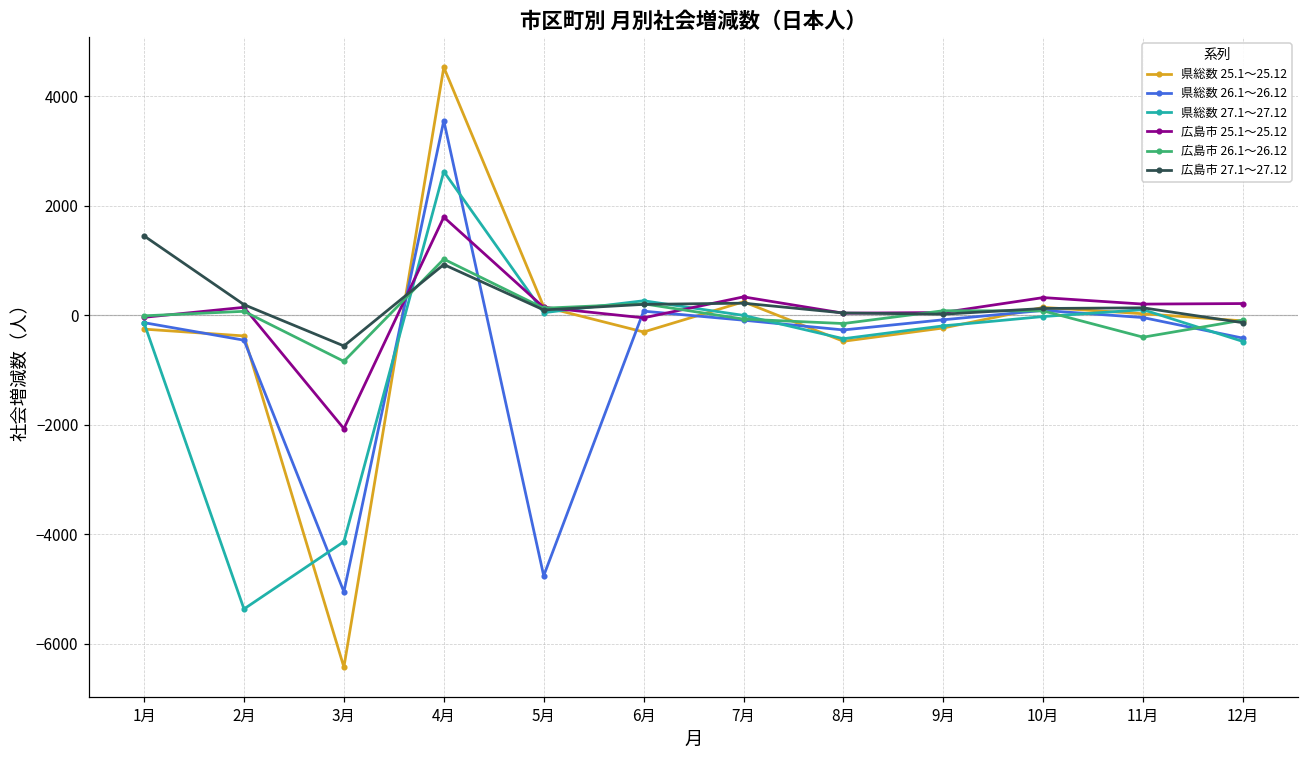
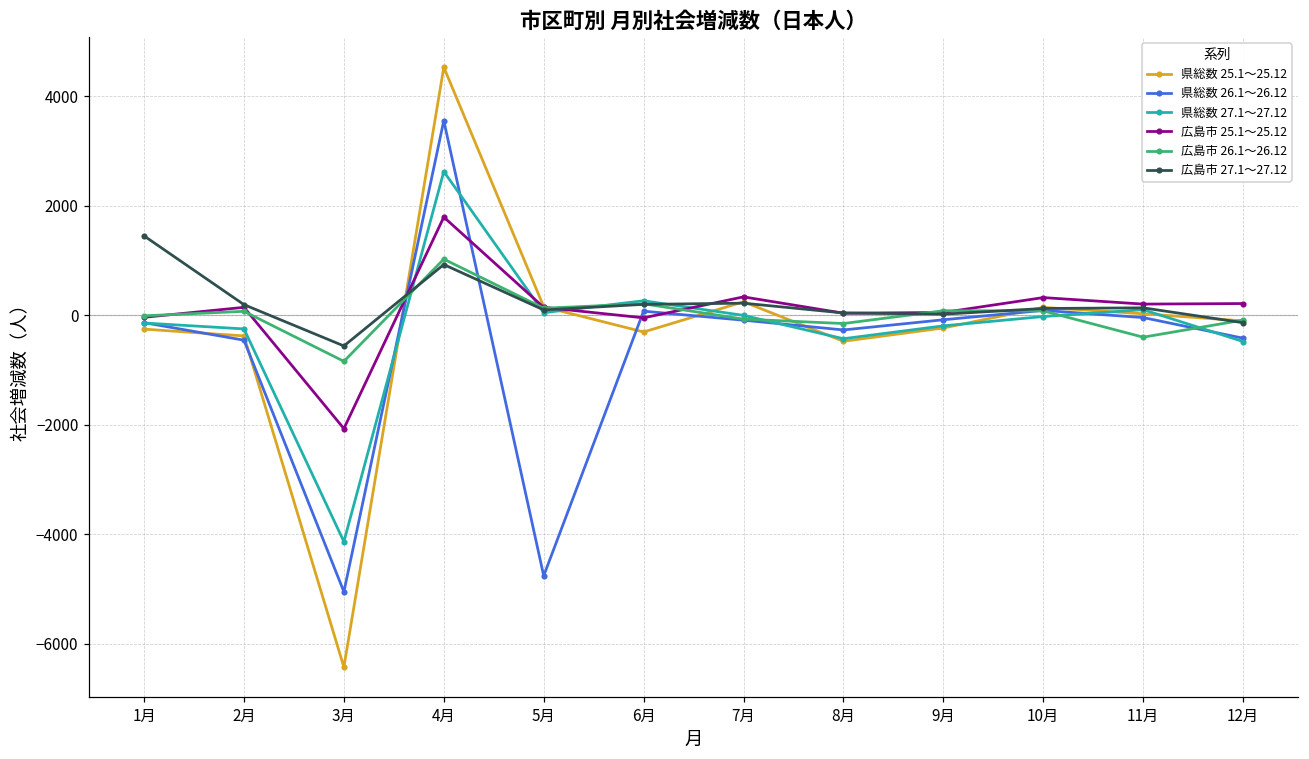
  {
    "県総数 25.1～25.12": {
      "1月": -300,
      "2月": -400,
      "3月": -6400,
      "4月": 4500,
      "6月": -300,
      "11月": 0
    },
    "県総数 26.1～26.12": {
      "2月": -500,
      "3月": -5100,
      "4月": 3600,
      "5月": -4800,
      "6月": 100,
      "8月": -300,
      "9月": -100,
      "11月": 0,
      "12月": -400
    },
    "県総数 27.1～27.12": {
-     "2月": -5400,
+     "2月": -300,
      "3月": -4100,
      "4月": 2600,
      "6月": 300,
      "7月": 0,
      "10月": 0,
      "12月": -500
    },
    "広島市 25.1～25.12": {
      "3月": -2100,
      "4月": 1800,
      "6月": -100,
      "7月": 300,
      "10月": 300,
      "11月": 200,
      "12月": 200
    },
    "広島市 26.1～26.12": {
      "2月": 100,
      "3月": -800,
      "4月": 1000,
      "8月": -200,
      "11月": -400
    },
    "広島市 27.1～27.12": {
      "1月": 1400,
      "3月": -600,
      "4月": 900
    }
  }
